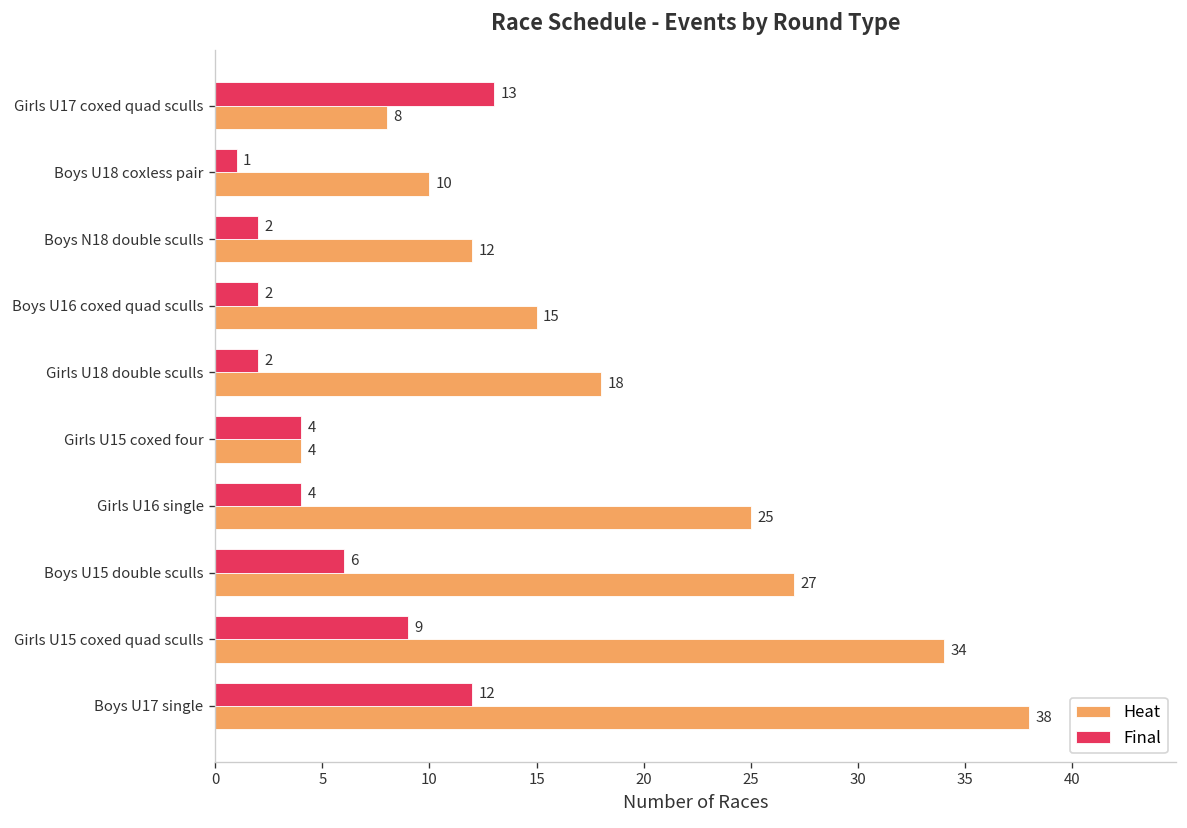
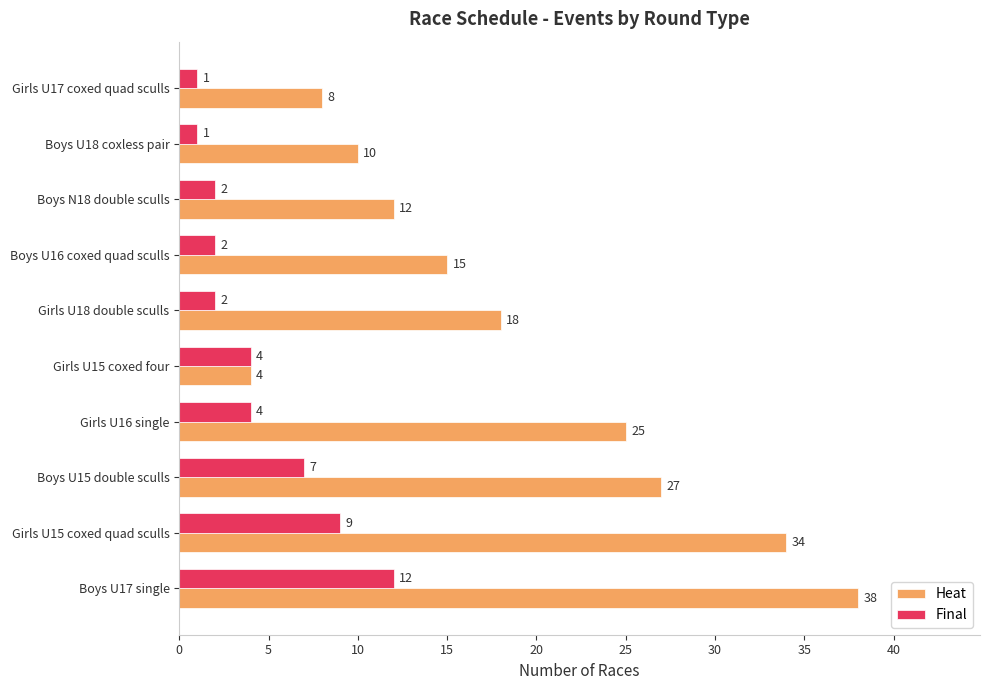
  {
    "Heat": {
      "Girls U17 coxed quad sculls": 8,
      "Boys U18 coxless pair": 10,
      "Boys N18 double sculls": 12,
      "Boys U16 coxed quad sculls": 15,
      "Girls U18 double sculls": 18,
      "Girls U15 coxed four": 4,
      "Girls U16 single": 25,
      "Boys U15 double sculls": 27,
      "Girls U15 coxed quad sculls": 34,
      "Boys U17 single": 38
    },
    "Final": {
-     "Girls U17 coxed quad sculls": 13,
+     "Girls U17 coxed quad sculls": 1,
      "Boys U18 coxless pair": 1,
      "Boys N18 double sculls": 2,
      "Boys U16 coxed quad sculls": 2,
      "Girls U18 double sculls": 2,
      "Girls U15 coxed four": 4,
      "Girls U16 single": 4,
-     "Boys U15 double sculls": 6,
+     "Boys U15 double sculls": 7,
      "Girls U15 coxed quad sculls": 9,
      "Boys U17 single": 12
    }
  }
